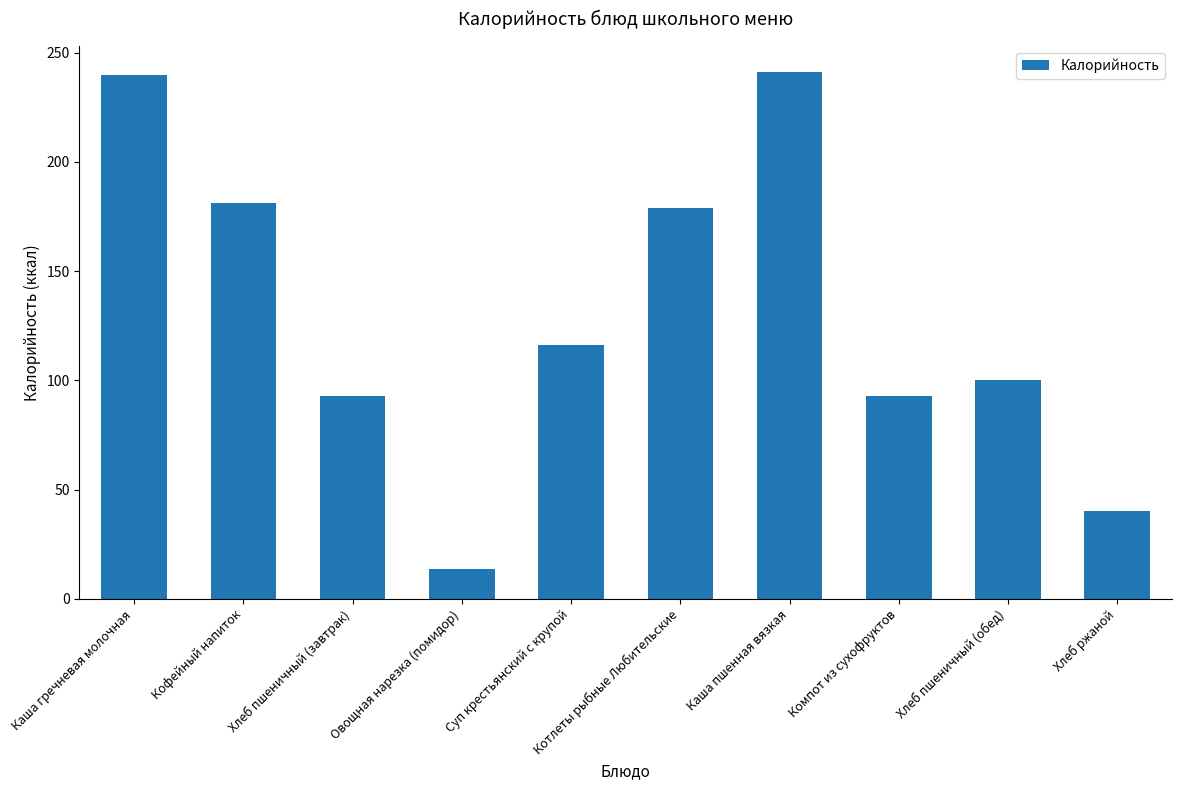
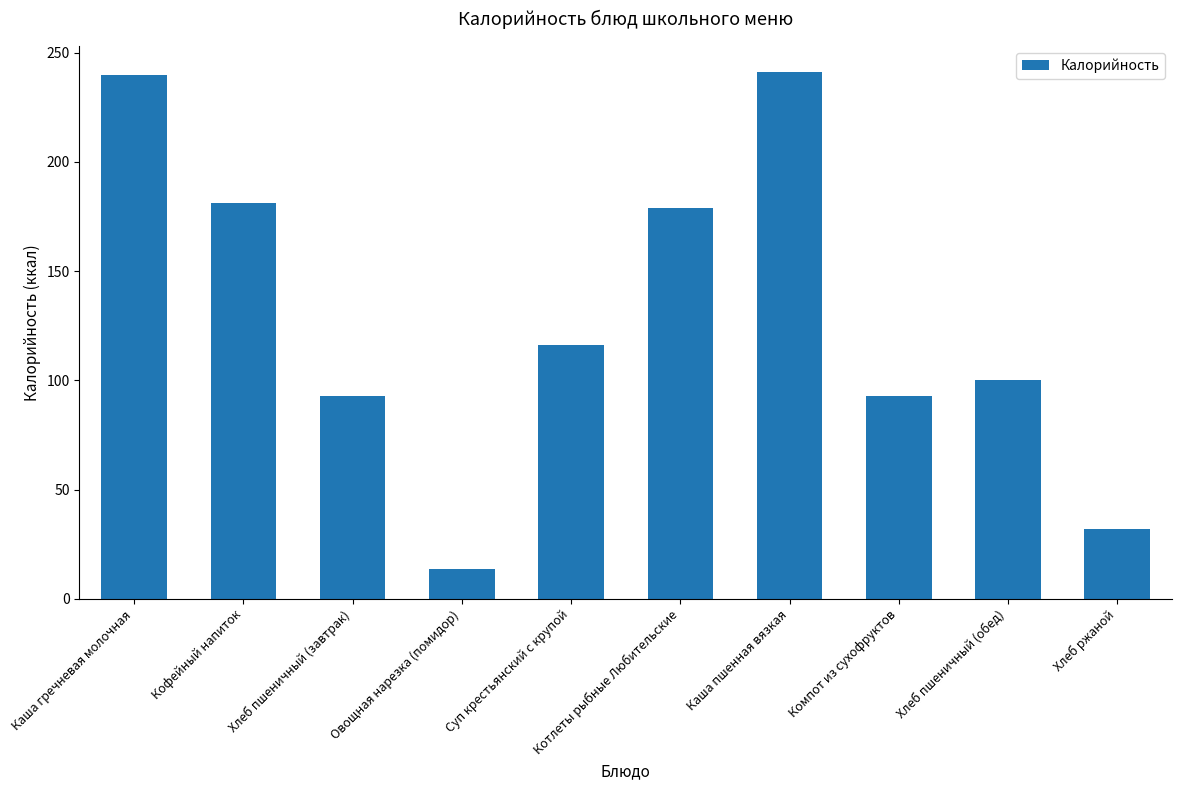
  {
    "Каша гречневая молочная": 240,
    "Кофейный напиток": 181,
    "Хлеб пшеничный (завтрак)": 93,
    "Овощная нарезка (помидор)": 14,
    "Суп крестьянский с крупой": 116,
    "Котлеты рыбные Любительские": 179,
    "Каша пшенная вязкая": 241,
    "Компот из сухофруктов": 93,
    "Хлеб пшеничный (обед)": 100,
-   "Хлеб ржаной": 40
+   "Хлеб ржаной": 32
  }
